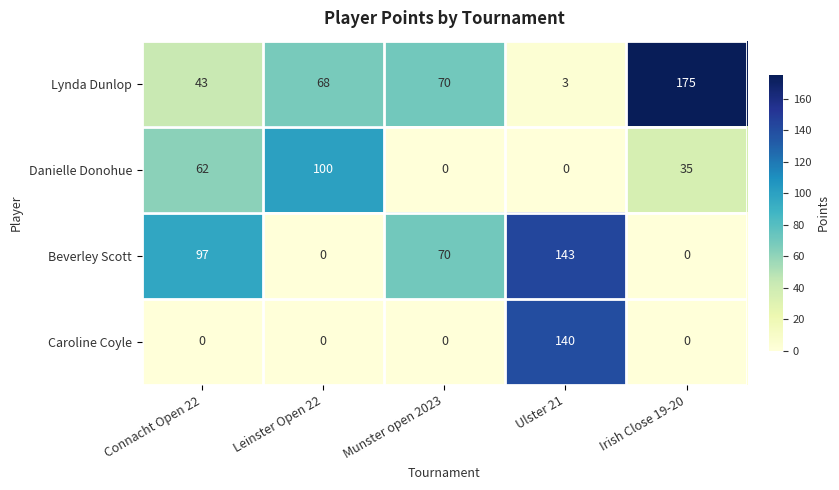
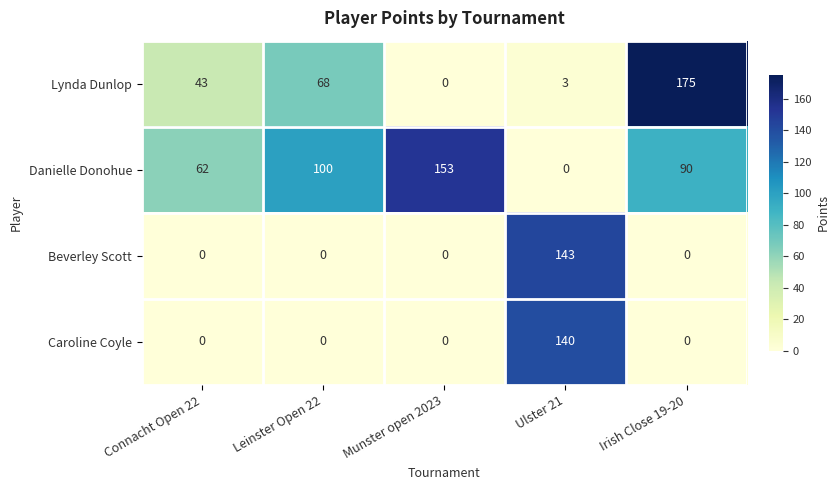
  {
    "Lynda Dunlop": {
      "Connacht Open 22": 43,
      "Leinster Open 22": 68,
-     "Munster open 2023": 70,
+     "Munster open 2023": 0,
      "Ulster 21": 3,
      "Irish Close 19-20": 175
    },
    "Danielle Donohue": {
      "Connacht Open 22": 62,
      "Leinster Open 22": 100,
-     "Munster open 2023": 0,
+     "Munster open 2023": 153,
      "Ulster 21": 0,
-     "Irish Close 19-20": 35
+     "Irish Close 19-20": 90
    },
    "Beverley Scott": {
-     "Connacht Open 22": 97,
+     "Connacht Open 22": 0,
      "Leinster Open 22": 0,
-     "Munster open 2023": 70,
+     "Munster open 2023": 0,
      "Ulster 21": 143,
      "Irish Close 19-20": 0
    },
    "Caroline Coyle": {
      "Connacht Open 22": 0,
      "Leinster Open 22": 0,
      "Munster open 2023": 0,
      "Ulster 21": 140,
      "Irish Close 19-20": 0
    }
  }
